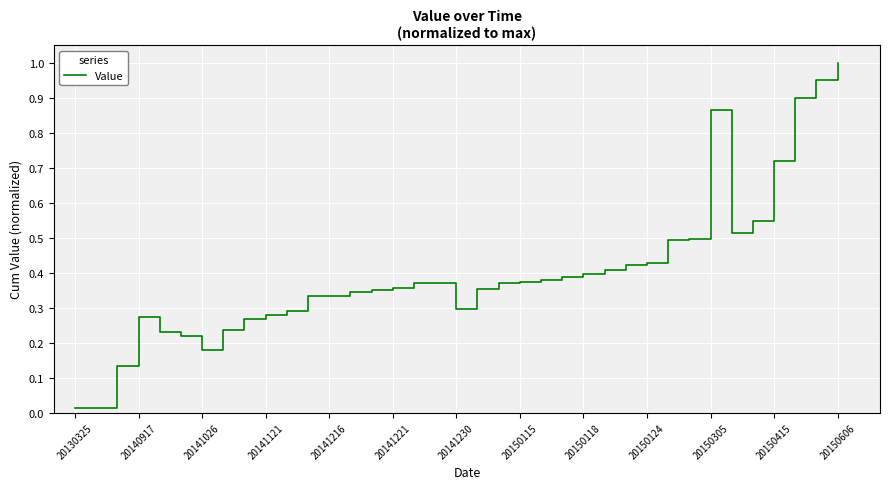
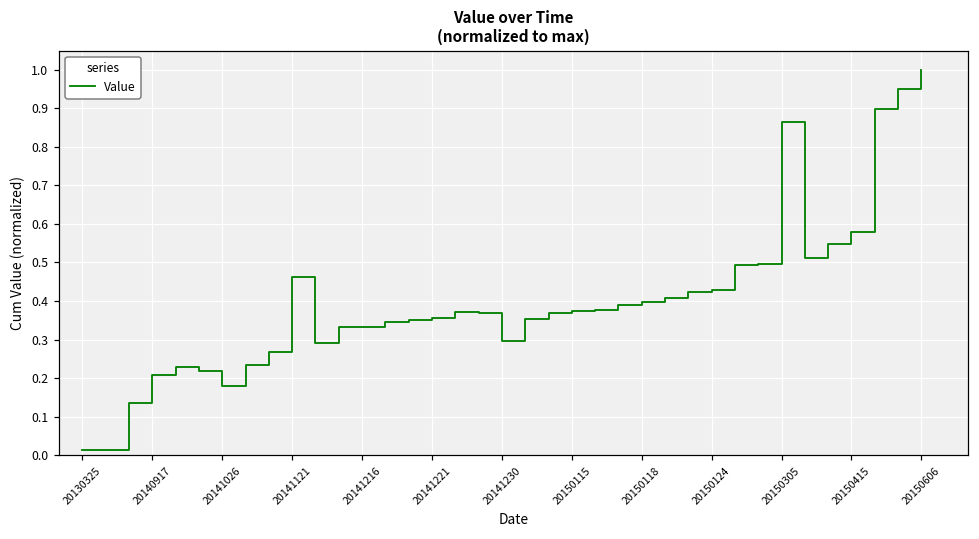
  {
    "20130325": 0.01,
-   "20140917": 0.27,
+   "20140917": 0.21,
    "20141026": 0.18,
-   "20141121": 0.28,
+   "20141121": 0.46,
    "20141216": 0.33,
    "20141221": 0.36,
    "20141230": 0.30,
    "20150118": 0.40,
    "20150305": 0.87,
-   "20150415": 0.72,
+   "20150415": 0.58,
    "20150606": 1.00
  }
